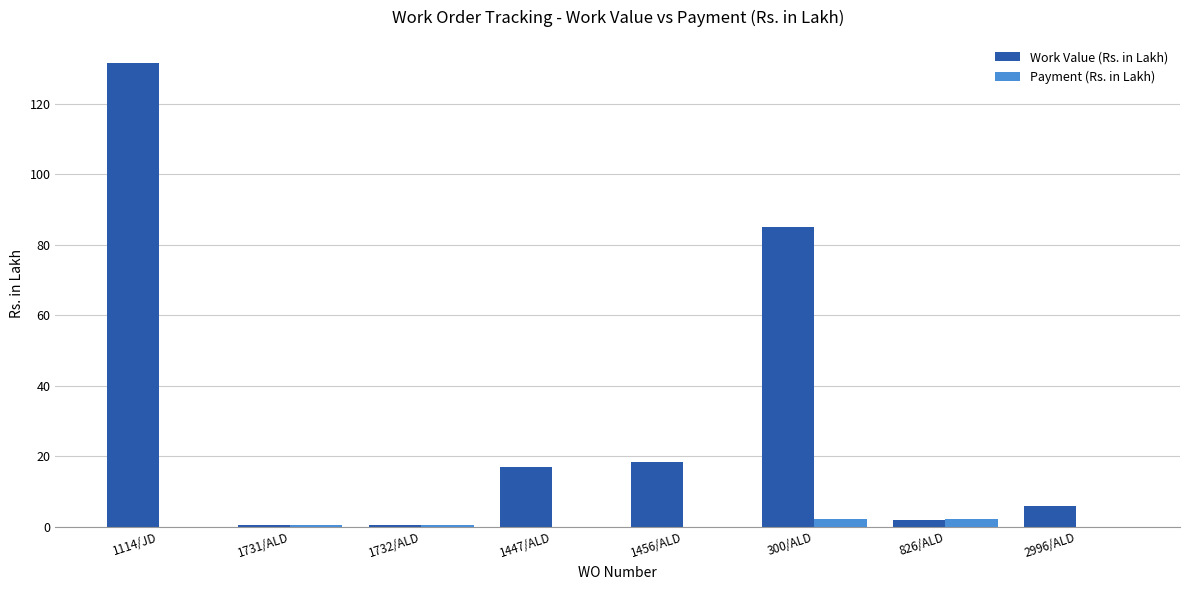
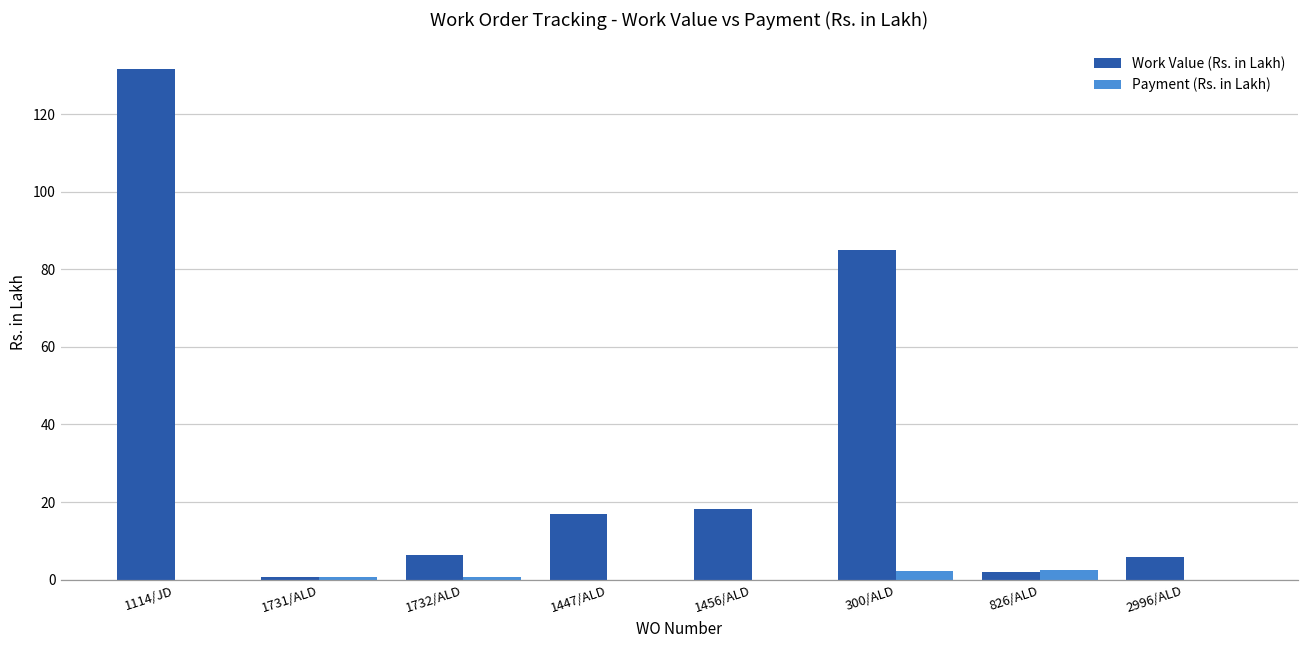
  {
    "Work Value (Rs. in Lakh)": {
      "1114/JD": 132,
-     "1732/ALD": 1,
+     "1732/ALD": 6,
      "1447/ALD": 17,
      "1456/ALD": 18,
      "300/ALD": 85,
      "826/ALD": 2,
      "2996/ALD": 6
    },
    "Payment (Rs. in Lakh)": {
      "1114/JD": 0,
      "1447/ALD": 0,
      "1456/ALD": 0,
      "300/ALD": 2,
      "826/ALD": 2,
      "2996/ALD": 0
    }
  }
